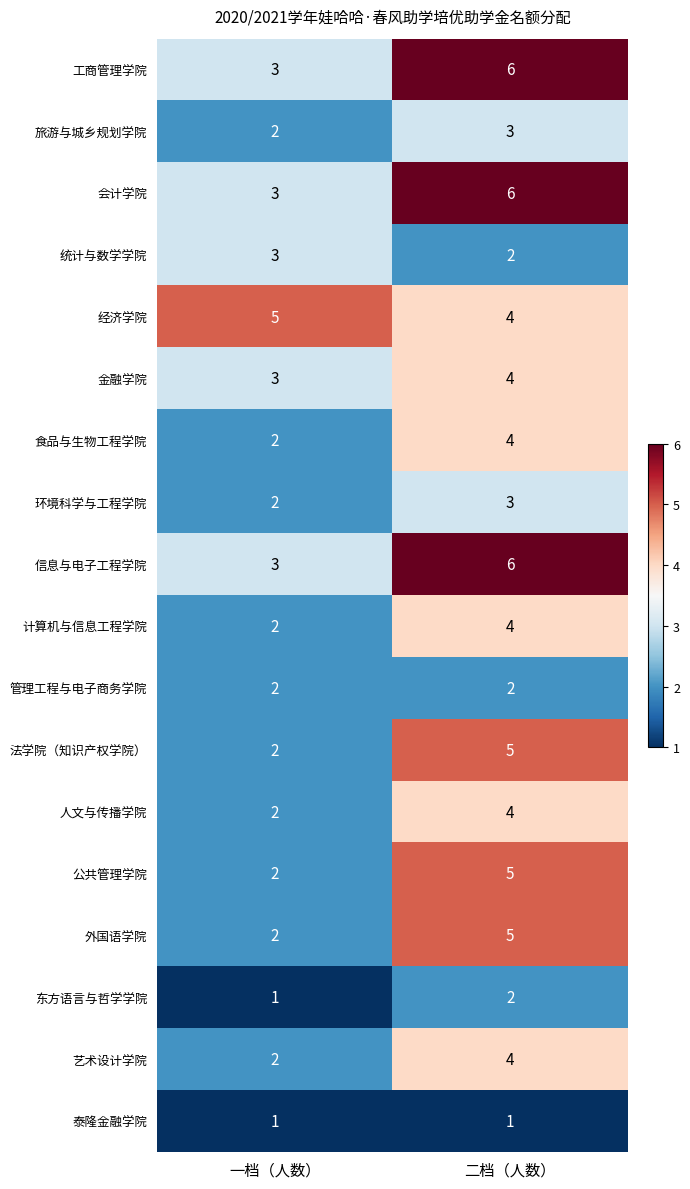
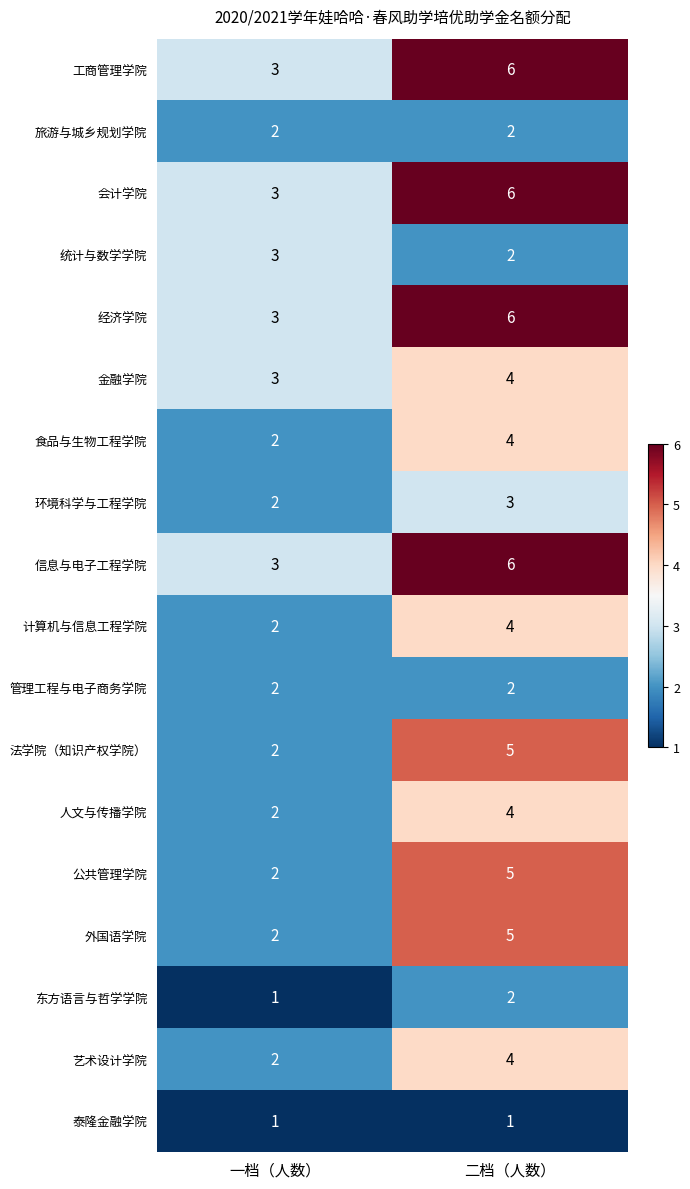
  {
    "工商管理学院": {
      "一档（人数）": 3,
      "二档（人数）": 6
    },
    "旅游与城乡规划学院": {
      "一档（人数）": 2,
-     "二档（人数）": 3
+     "二档（人数）": 2
    },
    "会计学院": {
      "一档（人数）": 3,
      "二档（人数）": 6
    },
    "统计与数学学院": {
      "一档（人数）": 3,
      "二档（人数）": 2
    },
    "经济学院": {
-     "一档（人数）": 5,
-     "二档（人数）": 4
+     "一档（人数）": 3,
+     "二档（人数）": 6
    },
    "金融学院": {
      "一档（人数）": 3,
      "二档（人数）": 4
    },
    "食品与生物工程学院": {
      "一档（人数）": 2,
      "二档（人数）": 4
    },
    "环境科学与工程学院": {
      "一档（人数）": 2,
      "二档（人数）": 3
    },
    "信息与电子工程学院": {
      "一档（人数）": 3,
      "二档（人数）": 6
    },
    "计算机与信息工程学院": {
      "一档（人数）": 2,
      "二档（人数）": 4
    },
    "管理工程与电子商务学院": {
      "一档（人数）": 2,
      "二档（人数）": 2
    },
    "法学院（知识产权学院）": {
      "一档（人数）": 2,
      "二档（人数）": 5
    },
    "人文与传播学院": {
      "一档（人数）": 2,
      "二档（人数）": 4
    },
    "公共管理学院": {
      "一档（人数）": 2,
      "二档（人数）": 5
    },
    "外国语学院": {
      "一档（人数）": 2,
      "二档（人数）": 5
    },
    "东方语言与哲学学院": {
      "一档（人数）": 1,
      "二档（人数）": 2
    },
    "艺术设计学院": {
      "一档（人数）": 2,
      "二档（人数）": 4
    },
    "泰隆金融学院": {
      "一档（人数）": 1,
      "二档（人数）": 1
    }
  }
